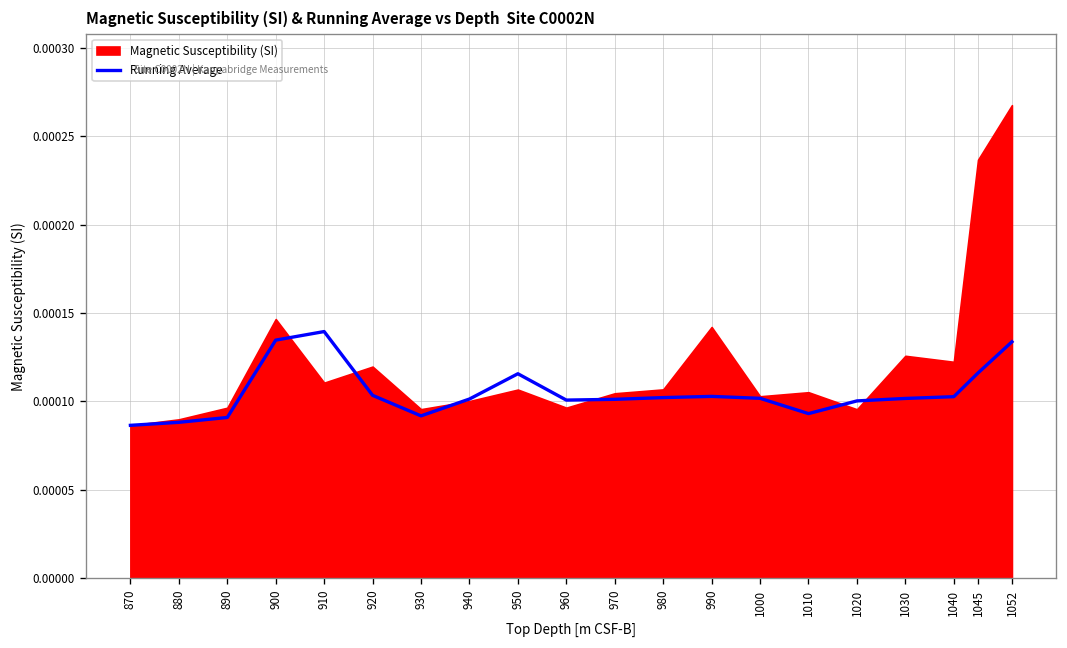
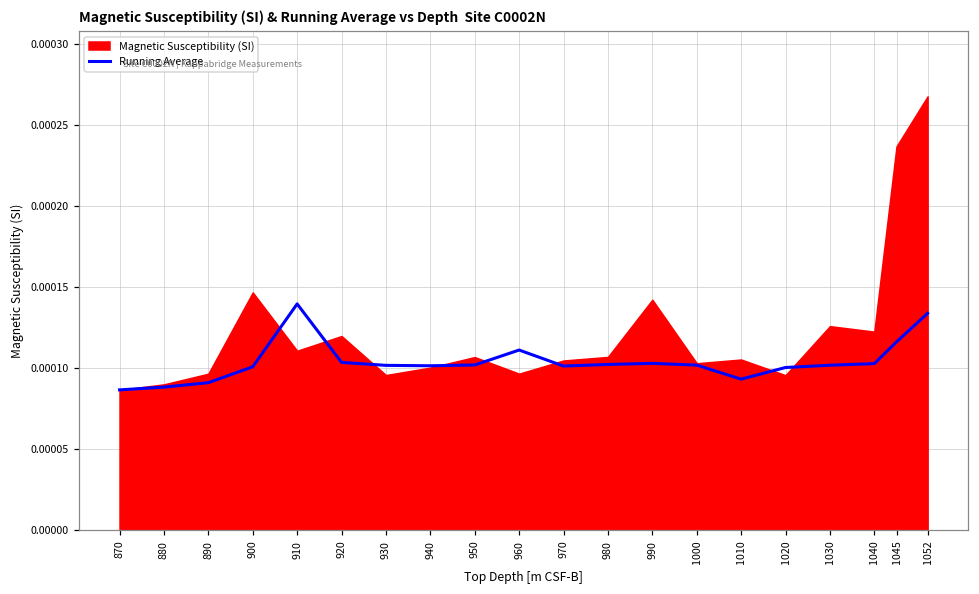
  {
    "Running Average": {
      "890": 0.000091,
-     "900": 0.000135,
+     "900": 0.000101,
      "910": 0.000140,
      "920": 0.000103,
-     "930": 0.000092,
-     "950": 0.000116,
-     "960": 0.000101,
+     "930": 0.000102,
+     "950": 0.000102,
+     "960": 0.000111,
      "970": 0.000101,
      "980": 0.000102,
      "990": 0.000103,
      "1010": 0.000093,
      "1020": 0.000100,
      "1030": 0.000102,
      "1040": 0.000103,
      "1045": 0.000116,
      "1052": 0.000134
    },
    "Magnetic Susceptibility (SI)": {
      "890": 0.000096,
      "900": 0.000147,
      "910": 0.000111,
      "920": 0.000120,
      "930": 0.000096,
      "950": 0.000107,
      "960": 0.000096,
      "970": 0.000105,
      "980": 0.000107,
      "990": 0.000142,
      "1010": 0.000105,
      "1020": 0.000096,
      "1030": 0.000126,
      "1040": 0.000122,
      "1045": 0.000237,
      "1052": 0.000268
    }
  }
